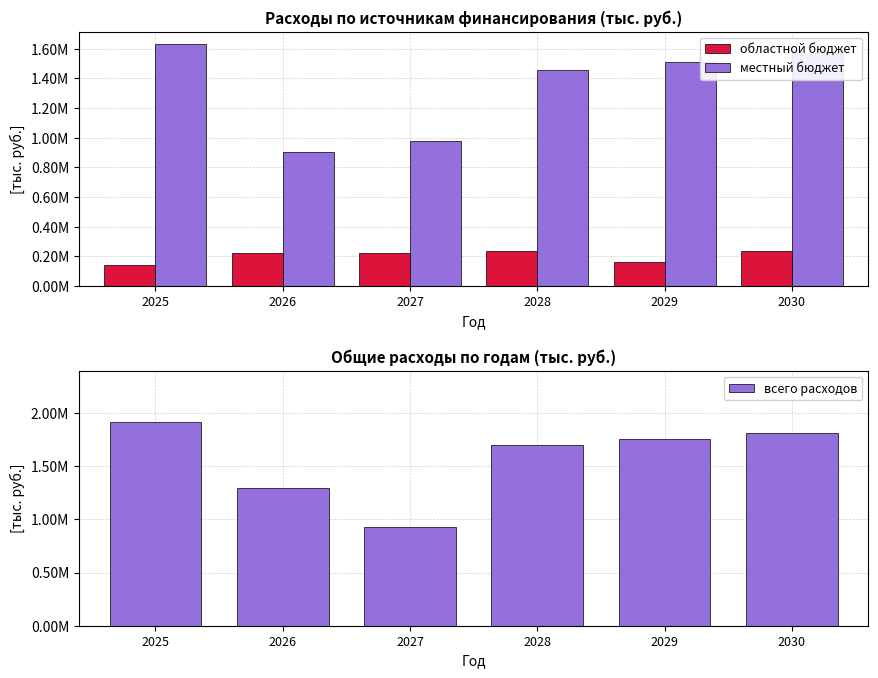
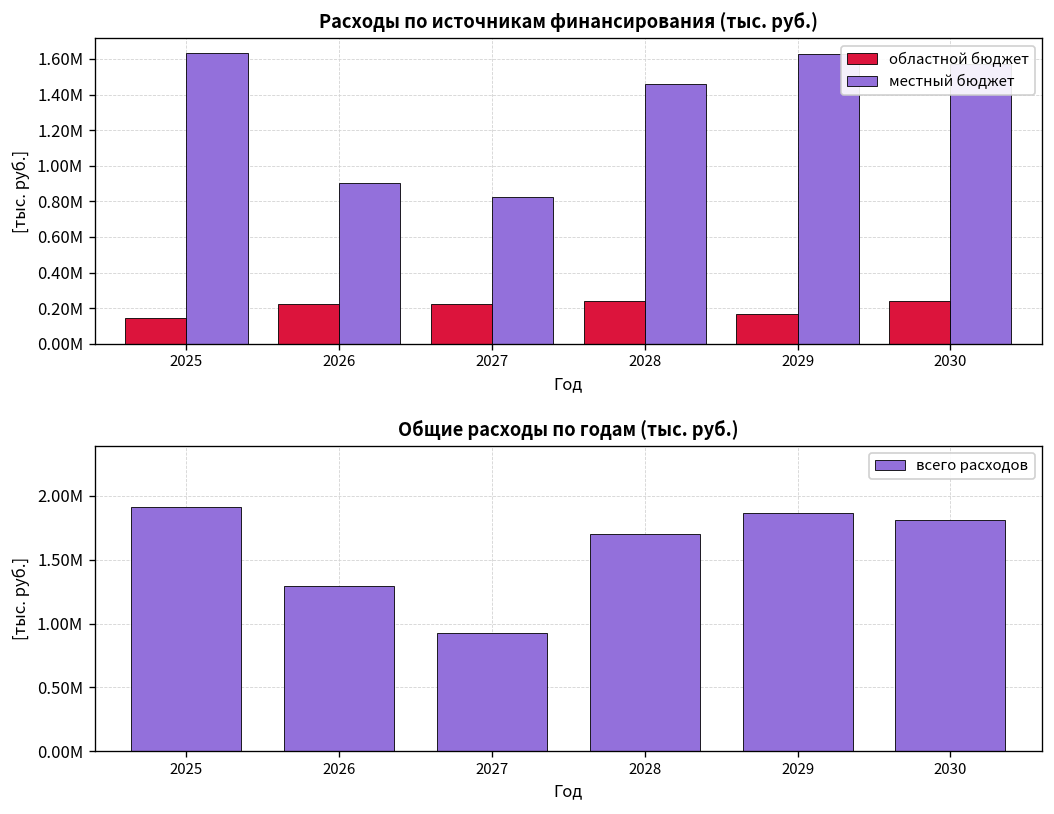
  {
    "Расходы по источникам финансирования (тыс. руб.)": {
      "областной бюджет": {
        "2025": 140000,
        "2026": 220000,
        "2027": 220000,
        "2028": 240000,
        "2029": 160000,
        "2030": 240000
      },
      "местный бюджет": {
        "2025": 1630000,
        "2026": 900000,
-       "2027": 980000,
+       "2027": 830000,
        "2028": 1460000,
-       "2029": 1510000
+       "2029": 1630000
      }
    },
    "Общие расходы по годам (тыс. руб.)": {
      "2025": 1910000,
      "2026": 1290000,
      "2027": 920000,
      "2028": 1700000,
-     "2029": 1750000,
+     "2029": 1870000,
      "2030": 1810000
    }
  }
